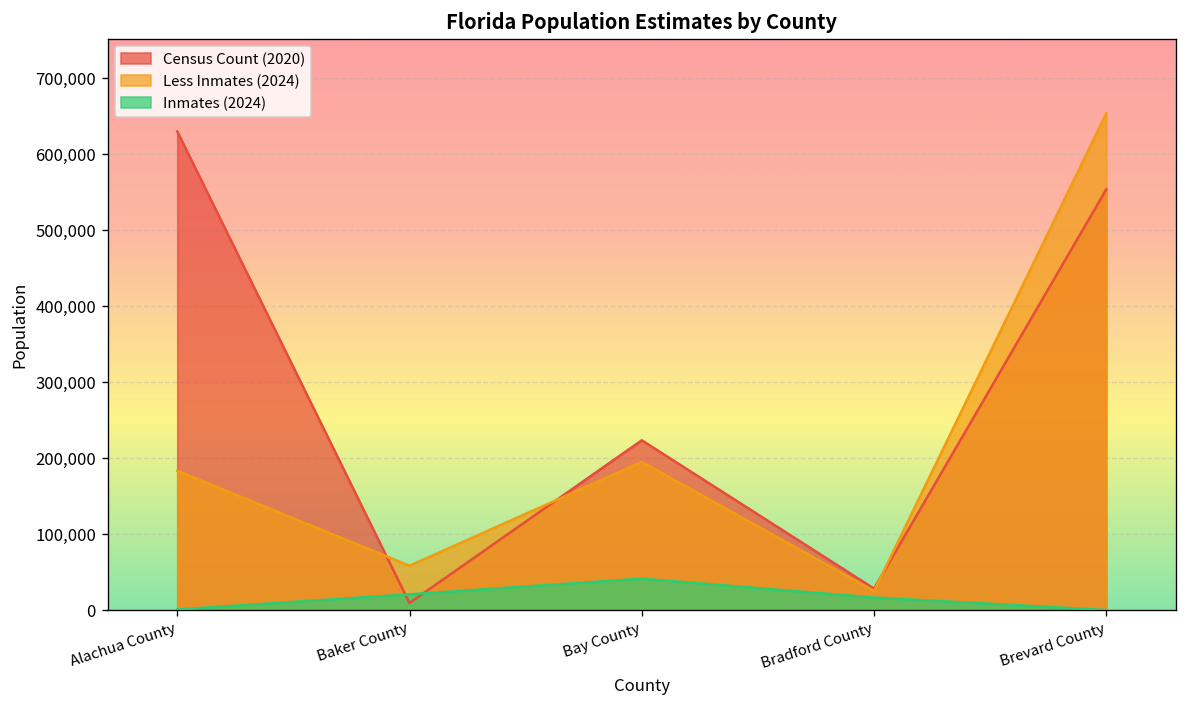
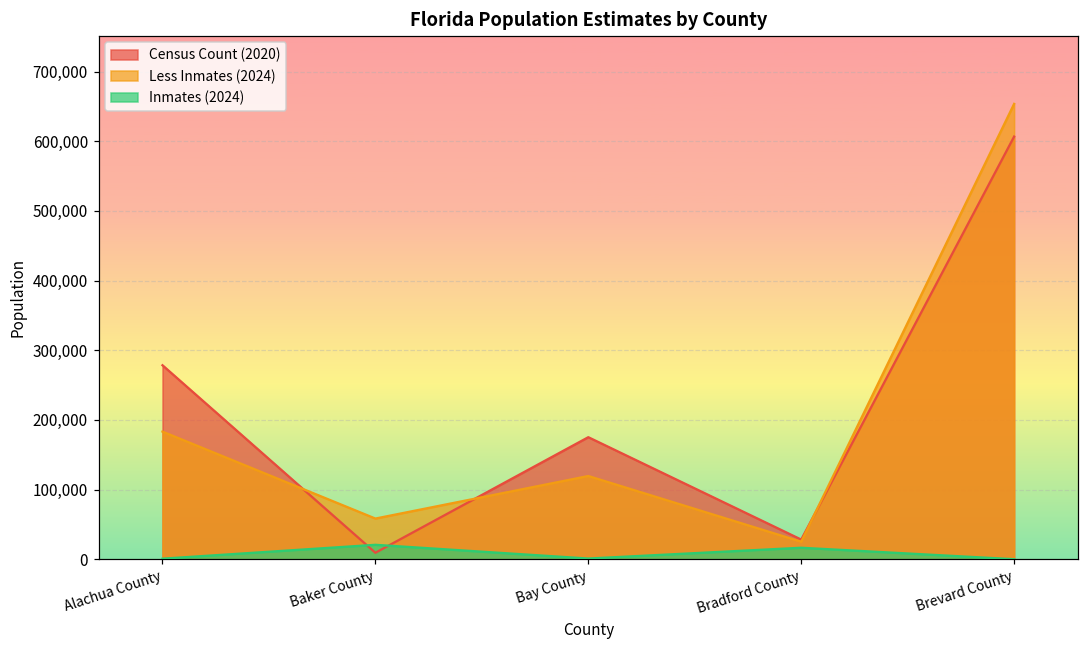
  {
    "Census Count (2020)": {
-     "Alachua County": "630,000",
+     "Alachua County": "280,000",
      "Baker County": "10,000",
-     "Bay County": "220,000",
-     "Brevard County": "550,000"
+     "Bay County": "180,000",
+     "Brevard County": "610,000"
    },
    "Less Inmates (2024)": {
      "Alachua County": "180,000",
      "Baker County": "60,000",
-     "Bay County": "190,000",
+     "Bay County": "120,000",
      "Brevard County": "650,000"
    },
    "Inmates (2024)": {
      "Alachua County": "0",
      "Baker County": "20,000",
-     "Bay County": "40,000",
+     "Bay County": "0",
      "Bradford County": "20,000",
      "Brevard County": "0"
    }
  }
